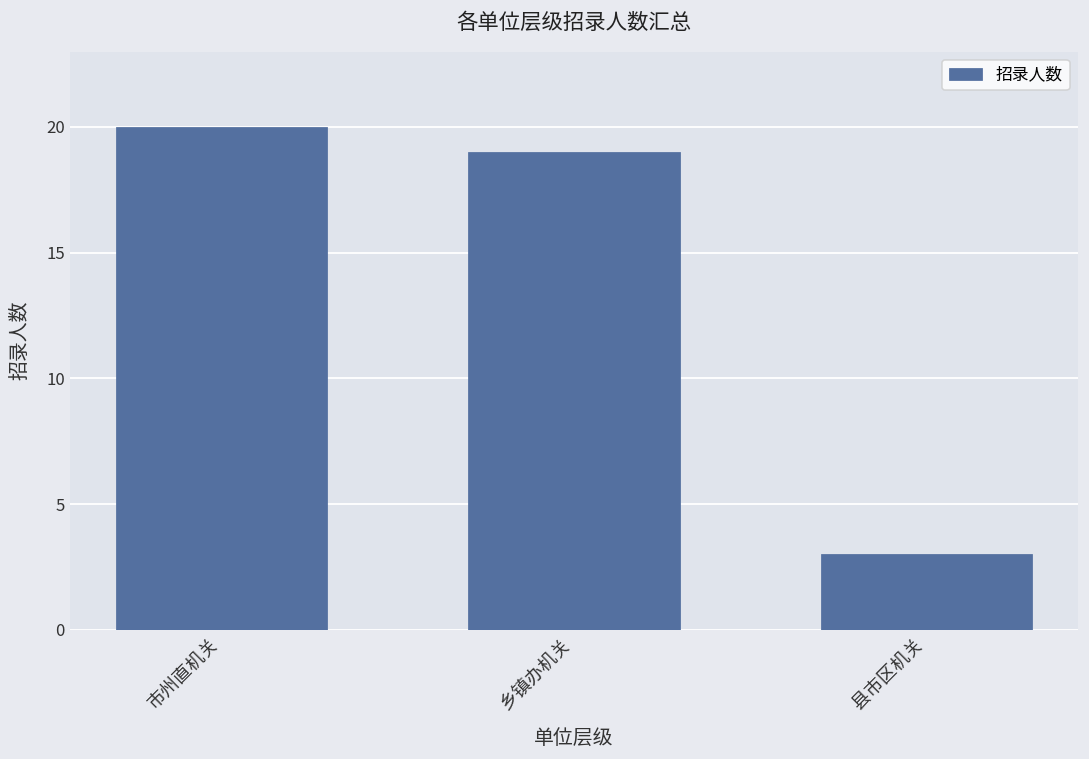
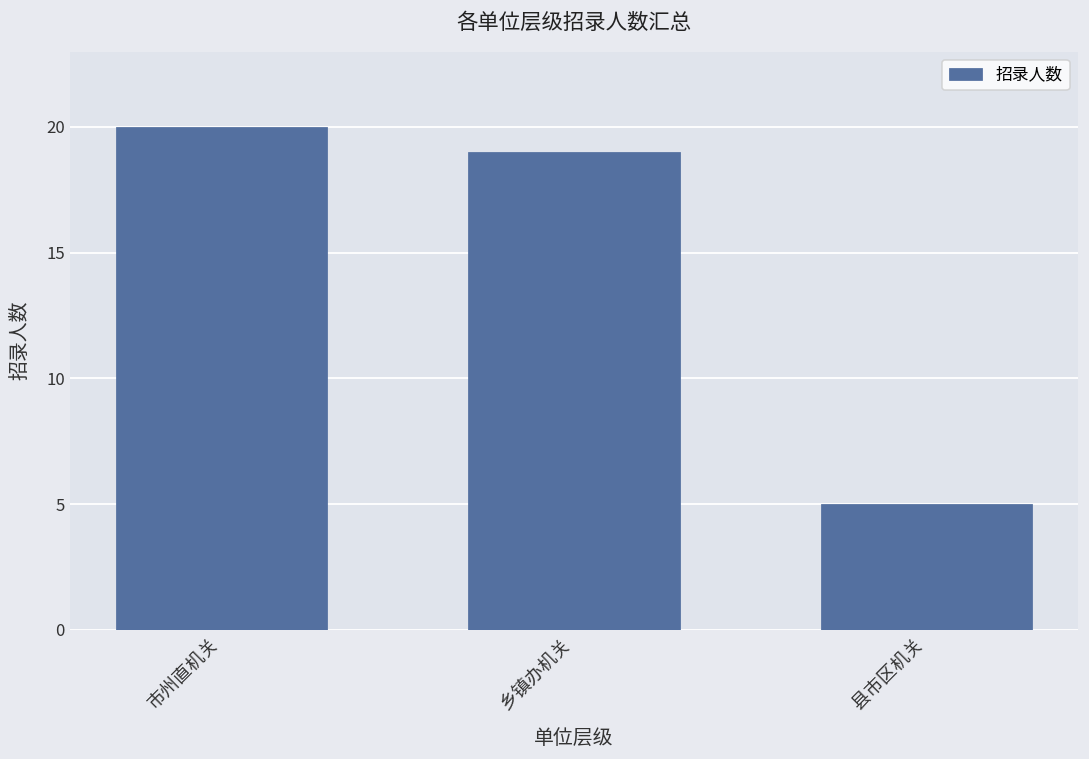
  {
    "市州直机关": 20,
    "乡镇办机关": 19,
-   "县市区机关": 3
+   "县市区机关": 5
  }
